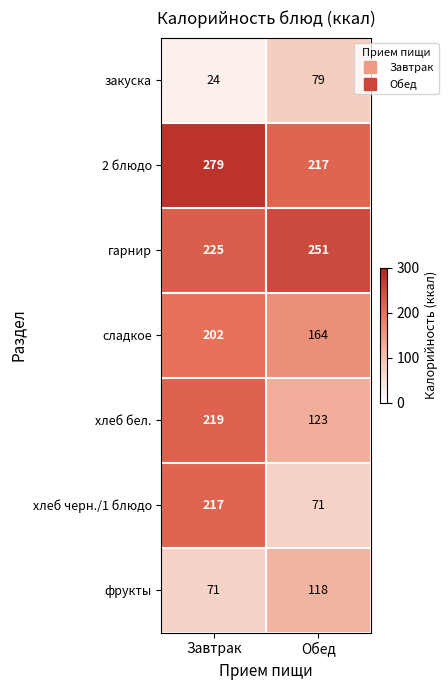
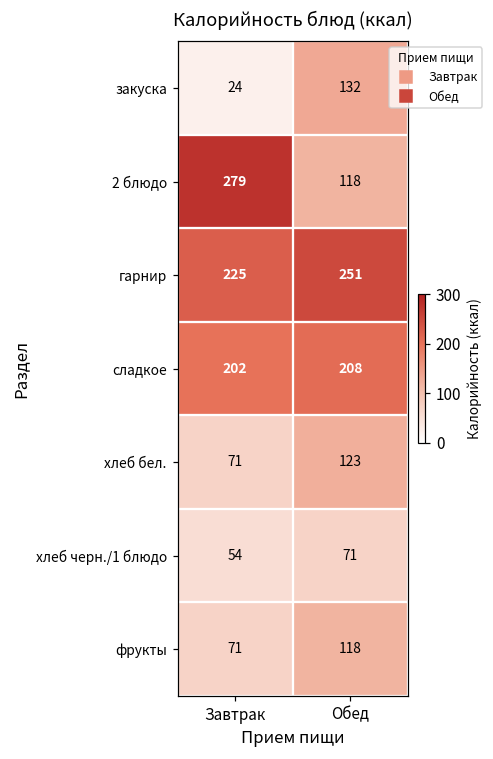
  {
    "закуска": {
      "Завтрак": 24,
-     "Обед": 79
+     "Обед": 132
    },
    "2 блюдо": {
      "Завтрак": 279,
-     "Обед": 217
+     "Обед": 118
    },
    "гарнир": {
      "Завтрак": 225,
      "Обед": 251
    },
    "сладкое": {
      "Завтрак": 202,
-     "Обед": 164
+     "Обед": 208
    },
    "хлеб бел.": {
-     "Завтрак": 219,
+     "Завтрак": 71,
      "Обед": 123
    },
    "хлеб черн./1 блюдо": {
-     "Завтрак": 217,
+     "Завтрак": 54,
      "Обед": 71
    },
    "фрукты": {
      "Завтрак": 71,
      "Обед": 118
    }
  }
